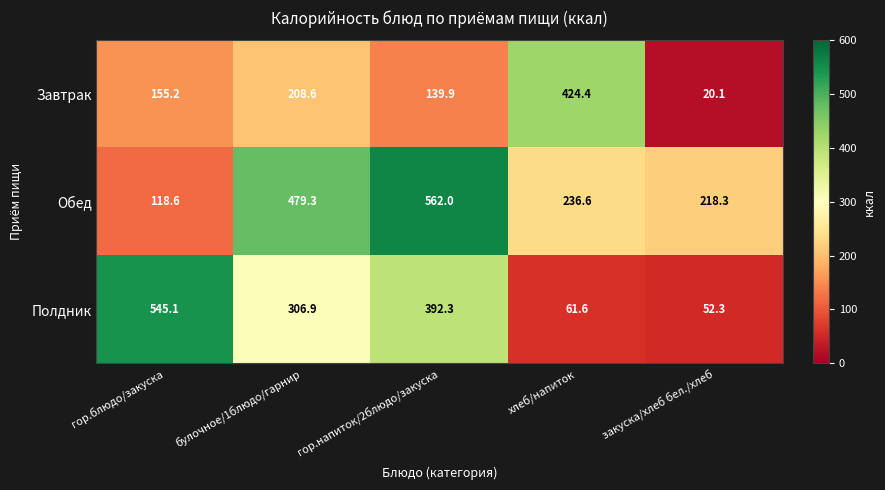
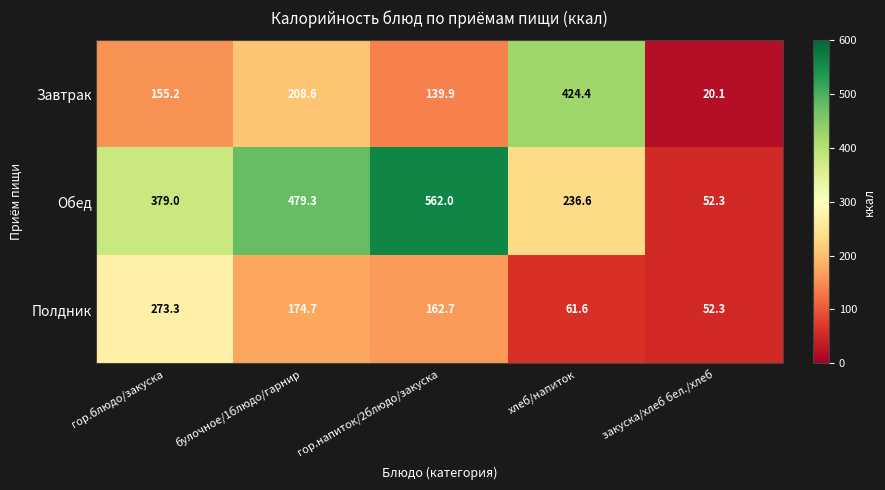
  {
    "Завтрак": {
      "гор.блюдо/закуска": 155.2,
      "булочное/1блюдо/гарнир": 208.6,
      "гор.напиток/2блюдо/закуска": 139.9,
      "хлеб/напиток": 424.4,
      "закуска/хлеб бел./хлеб": 20.1
    },
    "Обед": {
-     "гор.блюдо/закуска": 118.6,
+     "гор.блюдо/закуска": 379.0,
      "булочное/1блюдо/гарнир": 479.3,
      "гор.напиток/2блюдо/закуска": 562.0,
      "хлеб/напиток": 236.6,
-     "закуска/хлеб бел./хлеб": 218.3
+     "закуска/хлеб бел./хлеб": 52.3
    },
    "Полдник": {
-     "гор.блюдо/закуска": 545.1,
-     "булочное/1блюдо/гарнир": 306.9,
-     "гор.напиток/2блюдо/закуска": 392.3,
+     "гор.блюдо/закуска": 273.3,
+     "булочное/1блюдо/гарнир": 174.7,
+     "гор.напиток/2блюдо/закуска": 162.7,
      "хлеб/напиток": 61.6,
      "закуска/хлеб бел./хлеб": 52.3
    }
  }
